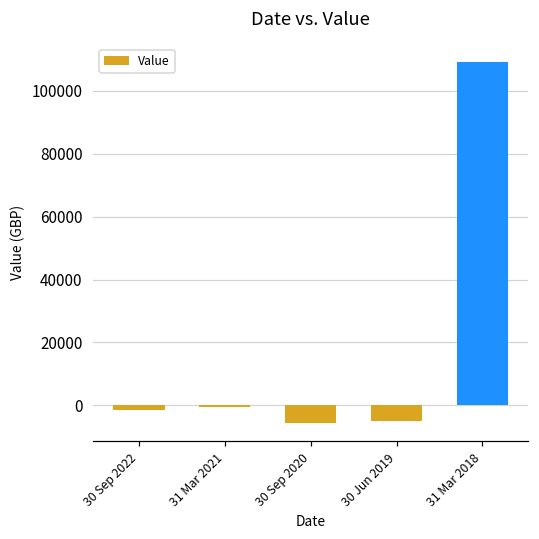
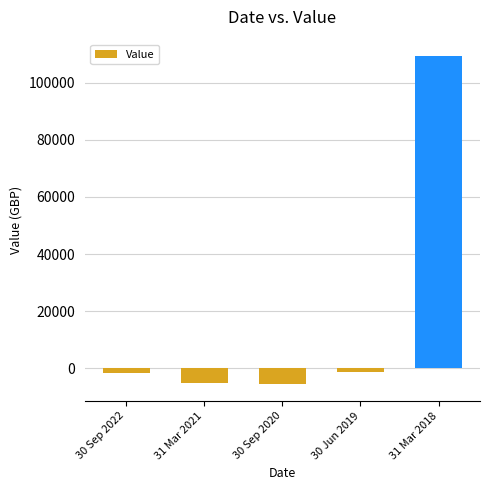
  {
    "30 Sep 2022": -2000,
-   "31 Mar 2021": 0,
+   "31 Mar 2021": -5000,
    "30 Sep 2020": -6000,
-   "30 Jun 2019": -5000,
+   "30 Jun 2019": -1000,
    "31 Mar 2018": 109000
  }
